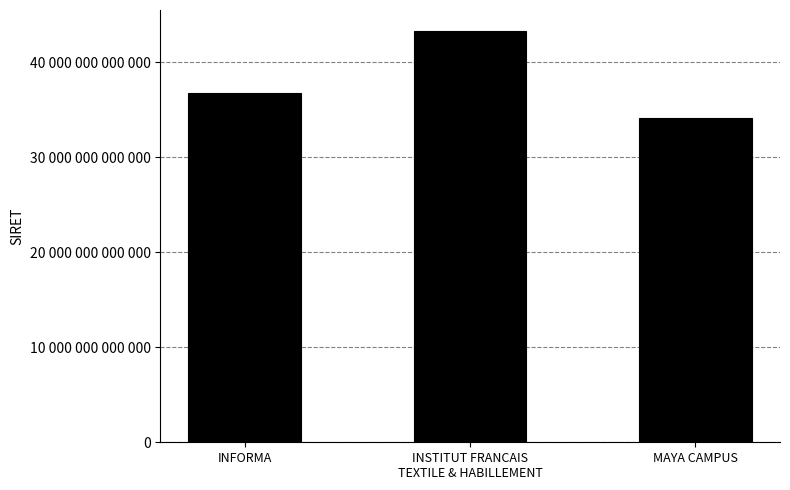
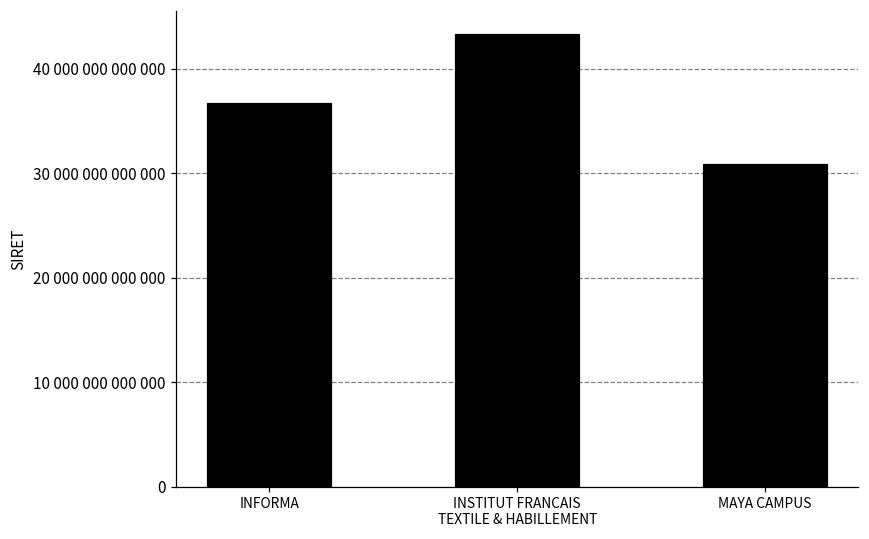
  {
    "INFORMA": 37000000000000,
    "INSTITUT FRANCAIS TEXTILE & HABILLEMENT": 43000000000000,
-   "MAYA CAMPUS": 34000000000000
+   "MAYA CAMPUS": 31000000000000
  }
